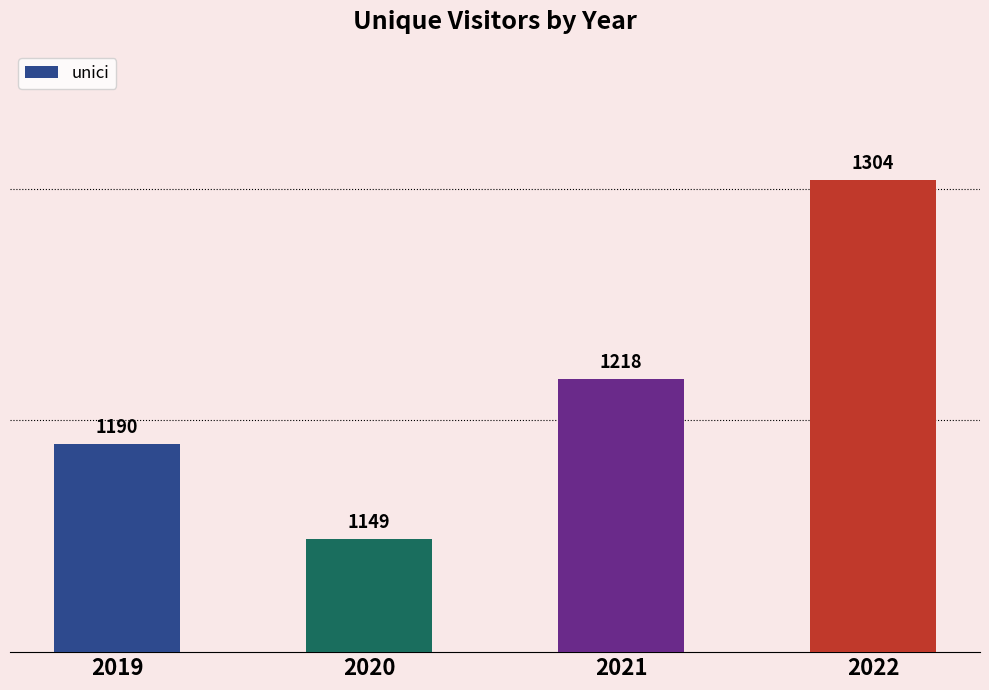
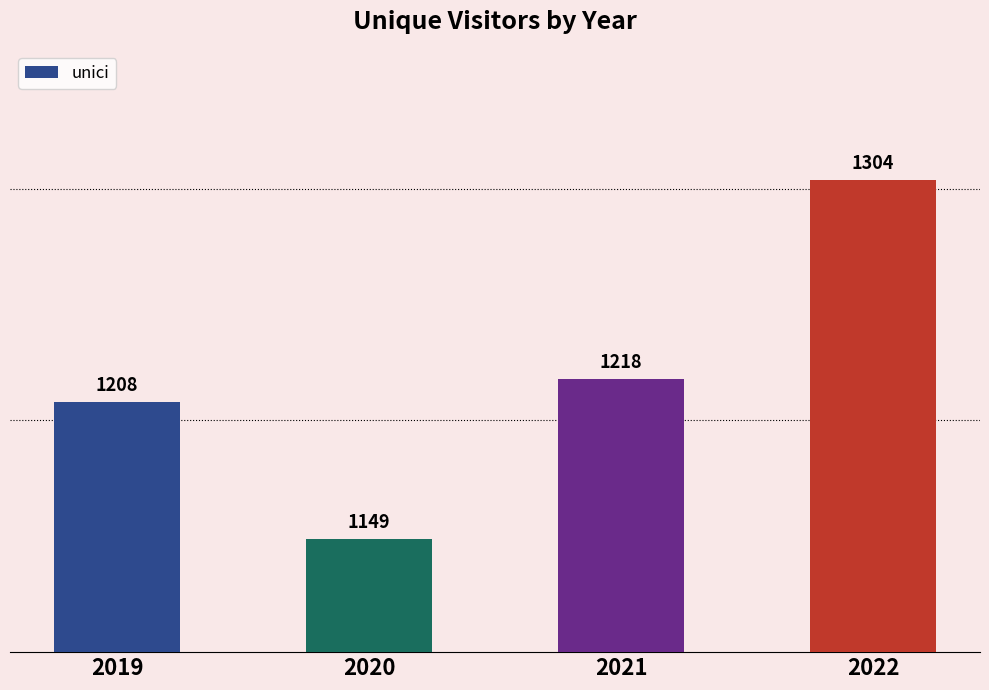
  {
-   "2019": 1190,
+   "2019": 1208,
    "2020": 1149,
    "2021": 1218,
    "2022": 1304
  }
